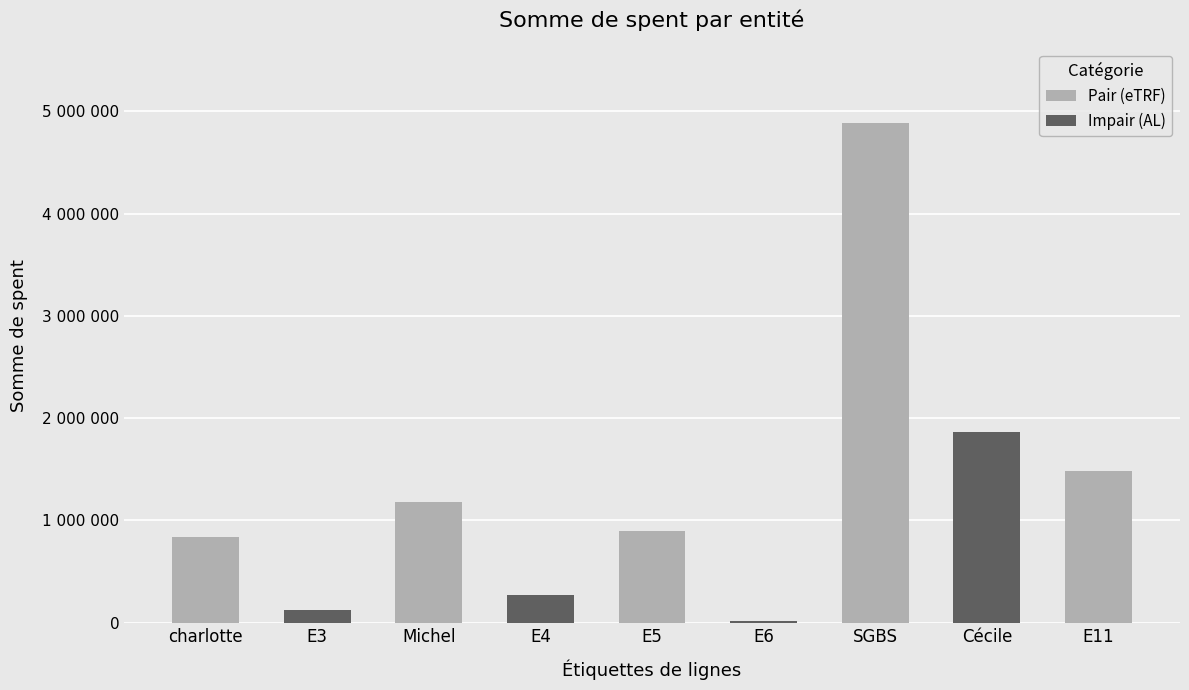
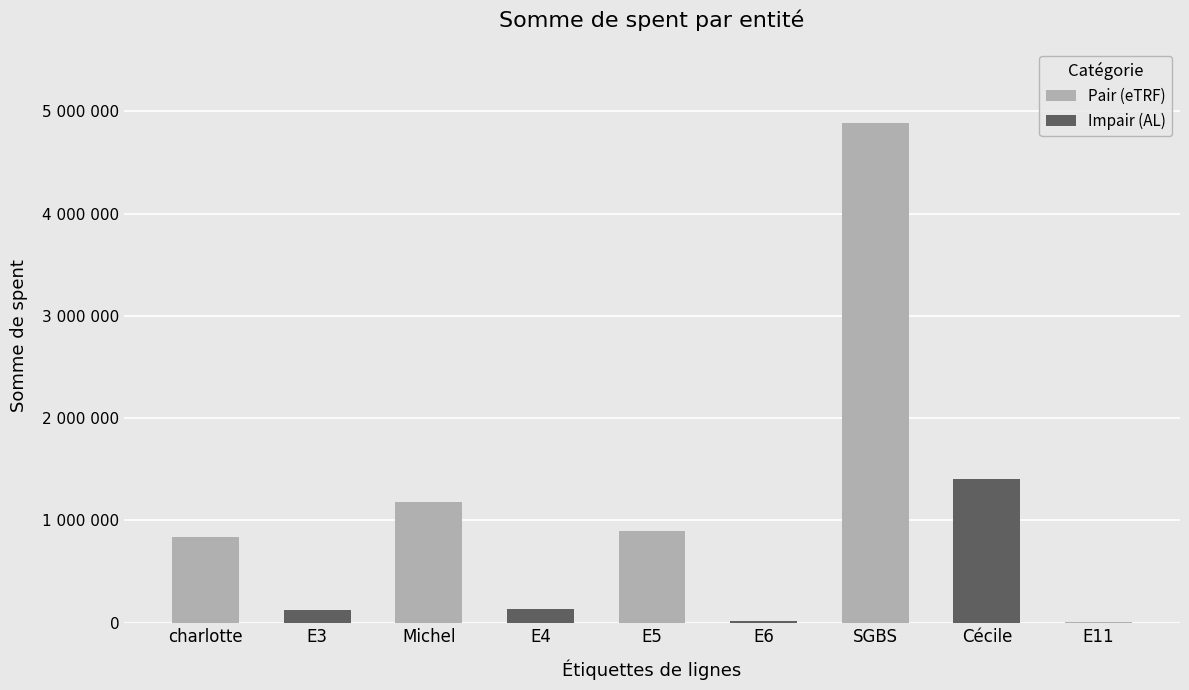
  {
    "charlotte": 840000,
    "E3": 130000,
    "Michel": 1180000,
-   "E4": 270000,
+   "E4": 130000,
    "E5": 900000,
    "SGBS": 4880000,
-   "Cécile": 1870000,
-   "E11": 1490000
+   "Cécile": 1410000,
+   "E11": 0
  }
